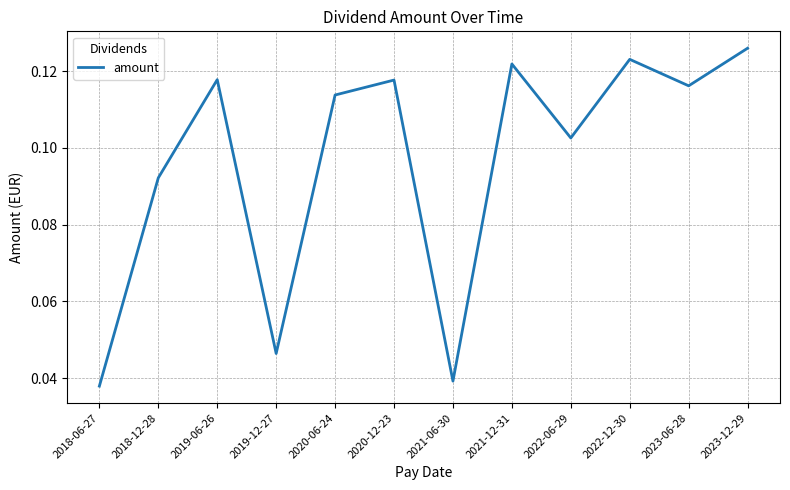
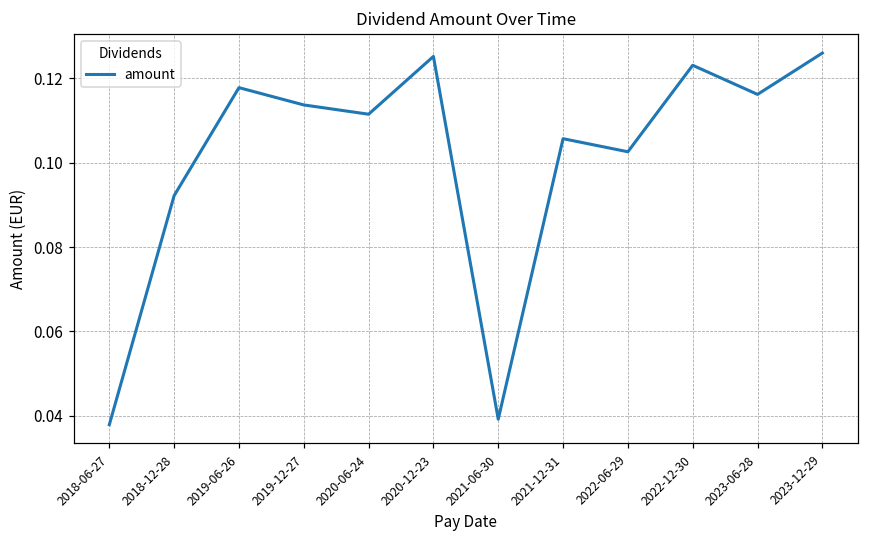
  {
    "2018-06-27": 0.038,
    "2018-12-28": 0.092,
    "2019-06-26": 0.118,
-   "2019-12-27": 0.046,
-   "2020-06-24": 0.114,
-   "2020-12-23": 0.118,
+   "2019-12-27": 0.114,
+   "2020-06-24": 0.112,
+   "2020-12-23": 0.125,
    "2021-06-30": 0.039,
-   "2021-12-31": 0.122,
+   "2021-12-31": 0.106,
    "2022-06-29": 0.103,
    "2022-12-30": 0.123,
    "2023-06-28": 0.116,
    "2023-12-29": 0.126
  }
